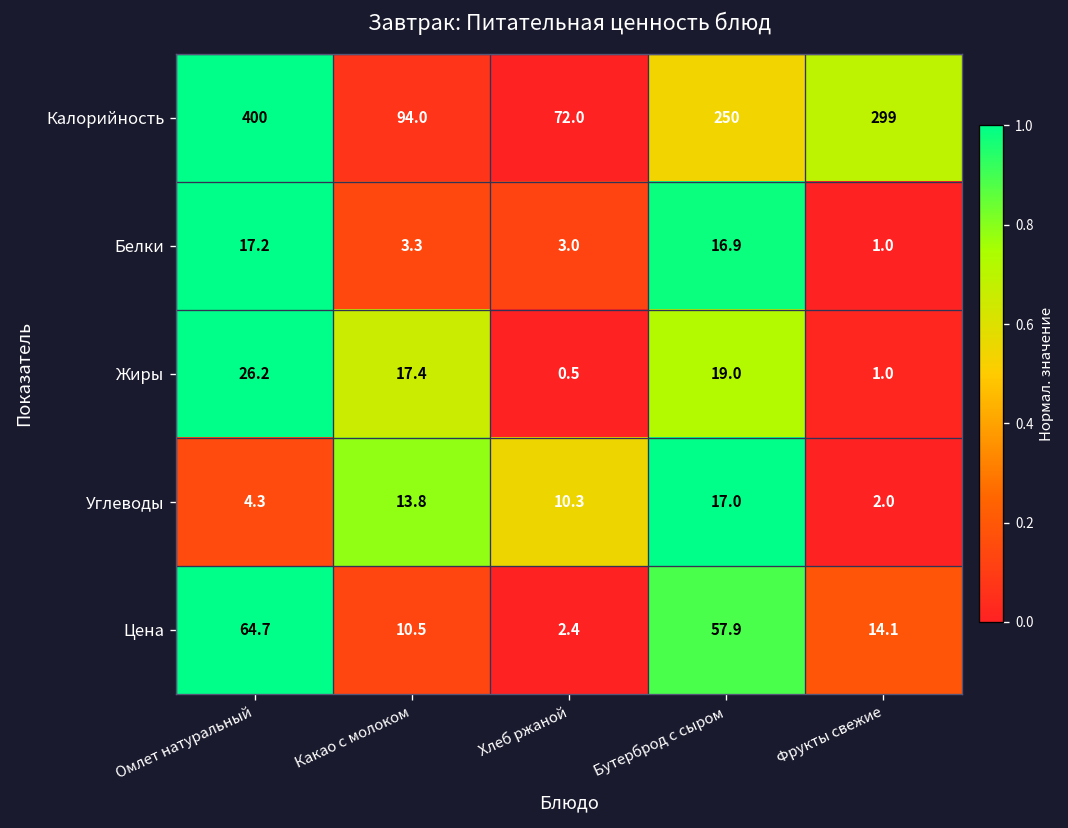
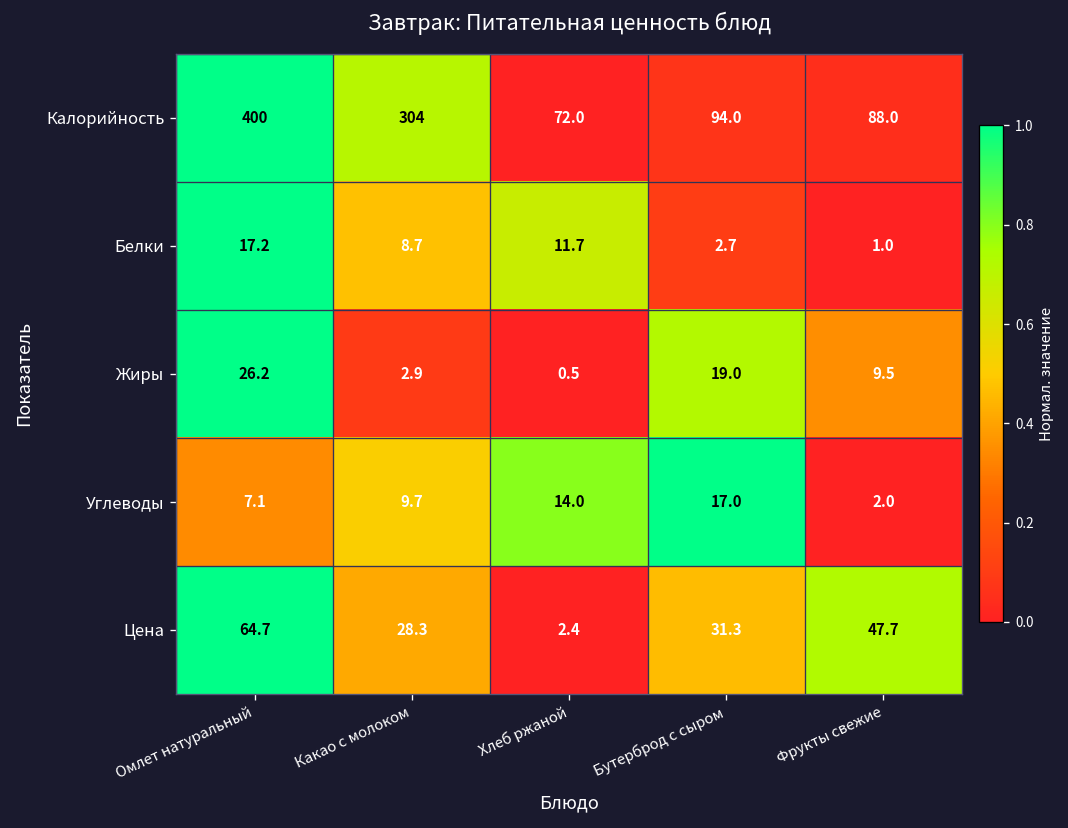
  {
    "Калорийность": {
      "Омлет натуральный": 400,
-     "Какао с молоком": 94.0,
+     "Какао с молоком": 304,
      "Хлеб ржаной": 72.0,
-     "Бутерброд с сыром": 250,
-     "Фрукты свежие": 299
+     "Бутерброд с сыром": 94.0,
+     "Фрукты свежие": 88.0
    },
    "Белки": {
      "Омлет натуральный": 17.2,
-     "Какао с молоком": 3.3,
-     "Хлеб ржаной": 3.0,
-     "Бутерброд с сыром": 16.9,
+     "Какао с молоком": 8.7,
+     "Хлеб ржаной": 11.7,
+     "Бутерброд с сыром": 2.7,
      "Фрукты свежие": 1.0
    },
    "Жиры": {
      "Омлет натуральный": 26.2,
-     "Какао с молоком": 17.4,
+     "Какао с молоком": 2.9,
      "Хлеб ржаной": 0.5,
      "Бутерброд с сыром": 19.0,
-     "Фрукты свежие": 1.0
+     "Фрукты свежие": 9.5
    },
    "Углеводы": {
-     "Омлет натуральный": 4.3,
-     "Какао с молоком": 13.8,
-     "Хлеб ржаной": 10.3,
+     "Омлет натуральный": 7.1,
+     "Какао с молоком": 9.7,
+     "Хлеб ржаной": 14.0,
      "Бутерброд с сыром": 17.0,
      "Фрукты свежие": 2.0
    },
    "Цена": {
      "Омлет натуральный": 64.7,
-     "Какао с молоком": 10.5,
+     "Какао с молоком": 28.3,
      "Хлеб ржаной": 2.4,
-     "Бутерброд с сыром": 57.9,
-     "Фрукты свежие": 14.1
+     "Бутерброд с сыром": 31.3,
+     "Фрукты свежие": 47.7
    }
  }
